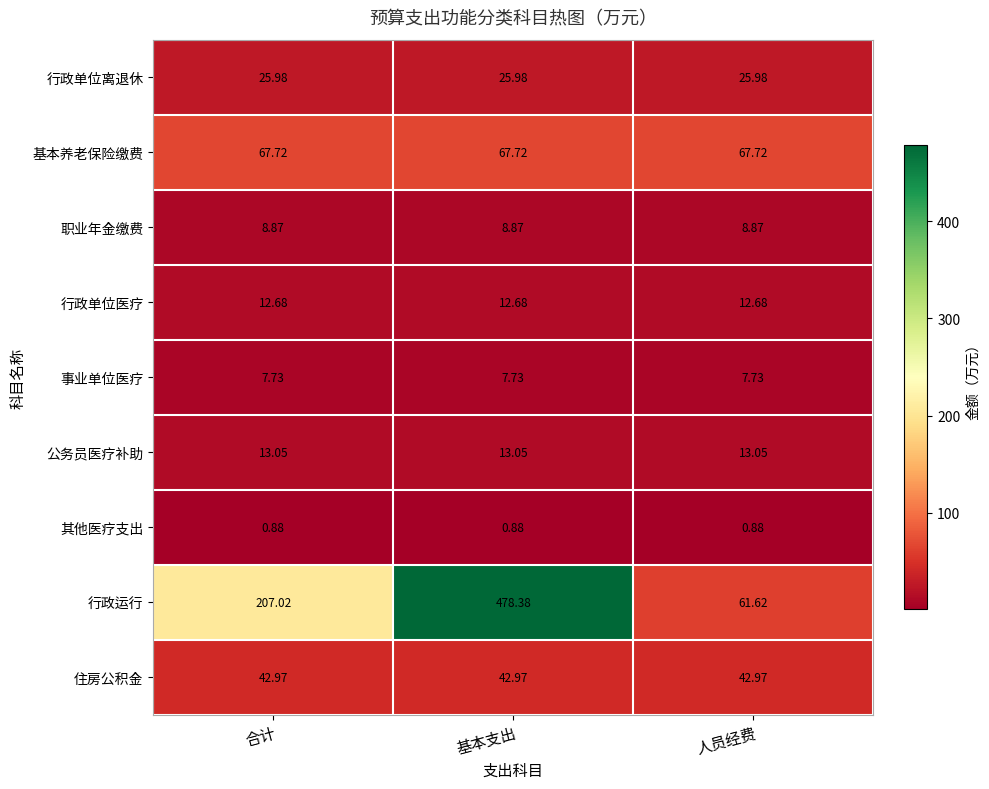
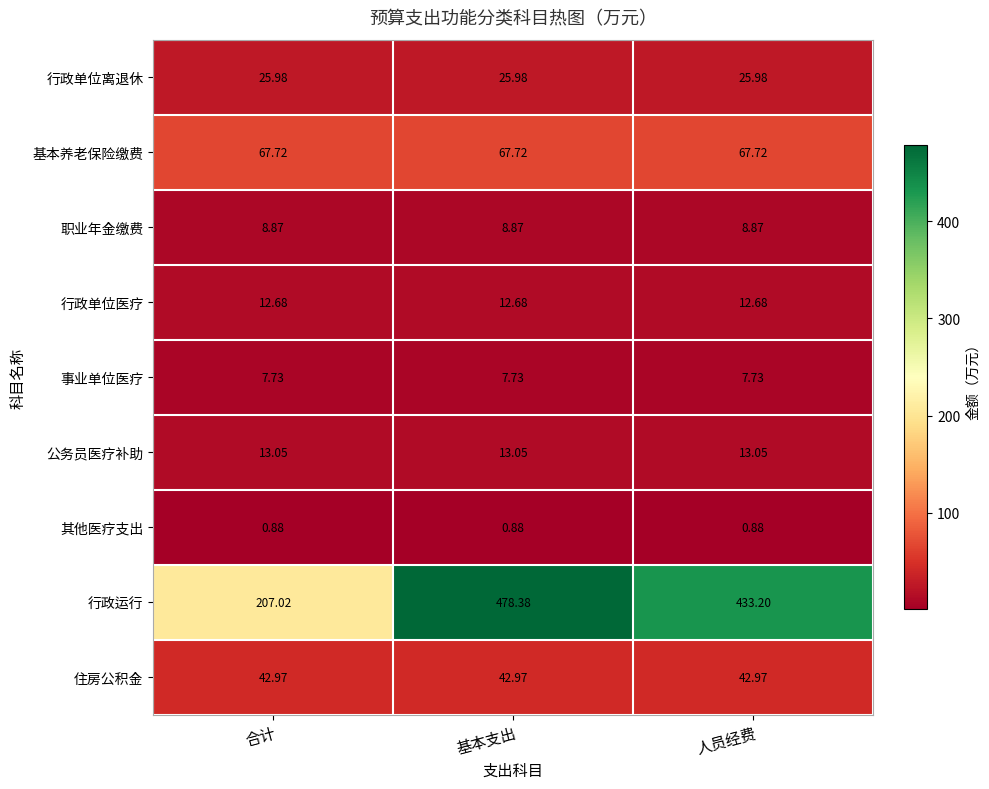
  {
    "行政单位离退休": {
      "合计": 25.98,
      "基本支出": 25.98,
      "人员经费": 25.98
    },
    "基本养老保险缴费": {
      "合计": 67.72,
      "基本支出": 67.72,
      "人员经费": 67.72
    },
    "职业年金缴费": {
      "合计": 8.87,
      "基本支出": 8.87,
      "人员经费": 8.87
    },
    "行政单位医疗": {
      "合计": 12.68,
      "基本支出": 12.68,
      "人员经费": 12.68
    },
    "事业单位医疗": {
      "合计": 7.73,
      "基本支出": 7.73,
      "人员经费": 7.73
    },
    "公务员医疗补助": {
      "合计": 13.05,
      "基本支出": 13.05,
      "人员经费": 13.05
    },
    "其他医疗支出": {
      "合计": 0.88,
      "基本支出": 0.88,
      "人员经费": 0.88
    },
    "行政运行": {
      "合计": 207.02,
      "基本支出": 478.38,
-     "人员经费": 61.62
+     "人员经费": 433.20
    },
    "住房公积金": {
      "合计": 42.97,
      "基本支出": 42.97,
      "人员经费": 42.97
    }
  }
